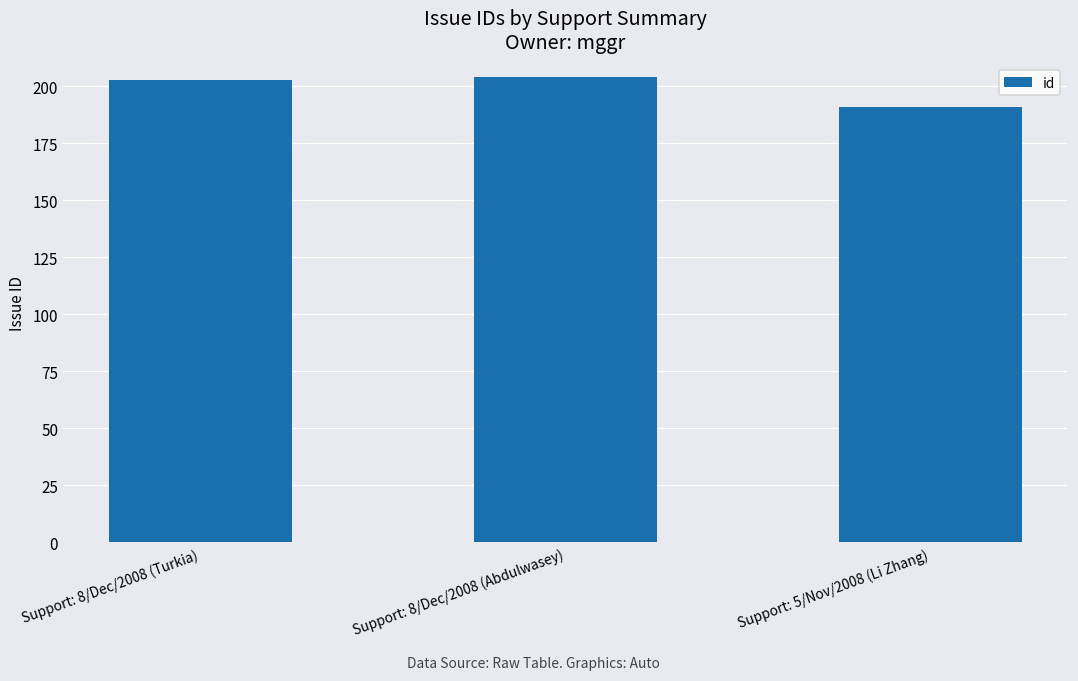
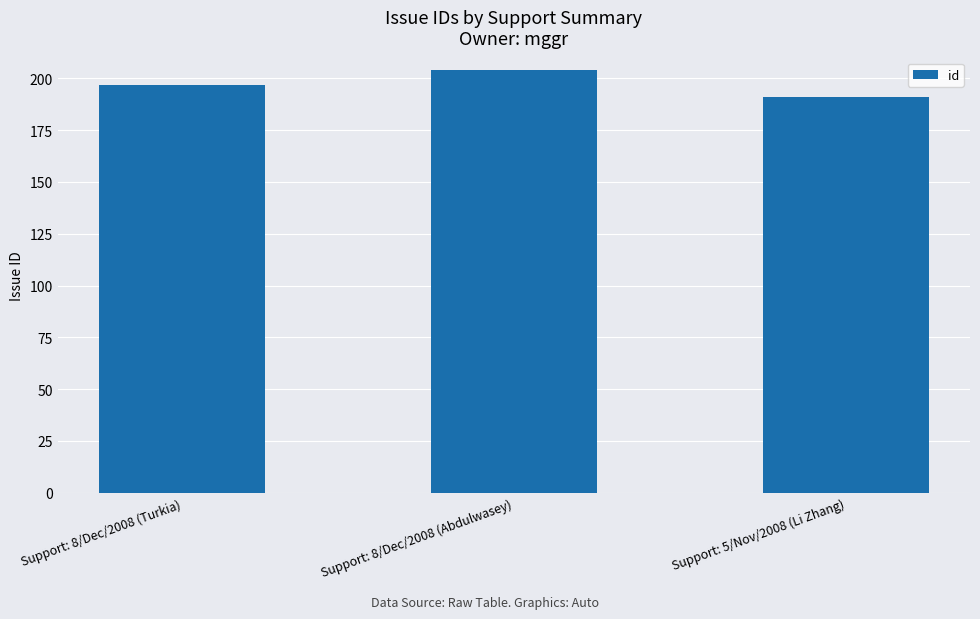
  {
-   "Support: 8/Dec/2008 (Turkia)": 203,
+   "Support: 8/Dec/2008 (Turkia)": 197,
    "Support: 8/Dec/2008 (Abdulwasey)": 204,
    "Support: 5/Nov/2008 (Li Zhang)": 191
  }
